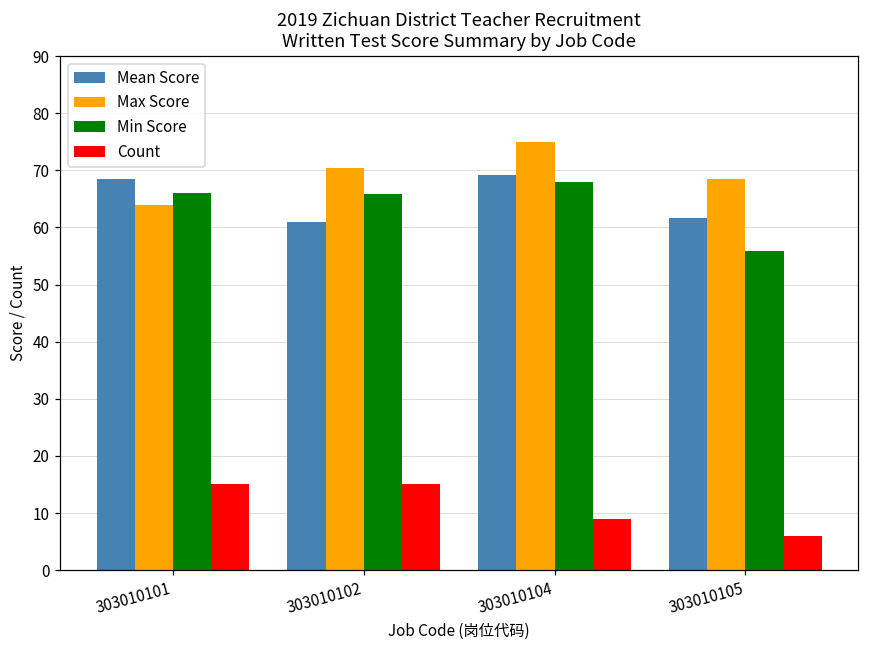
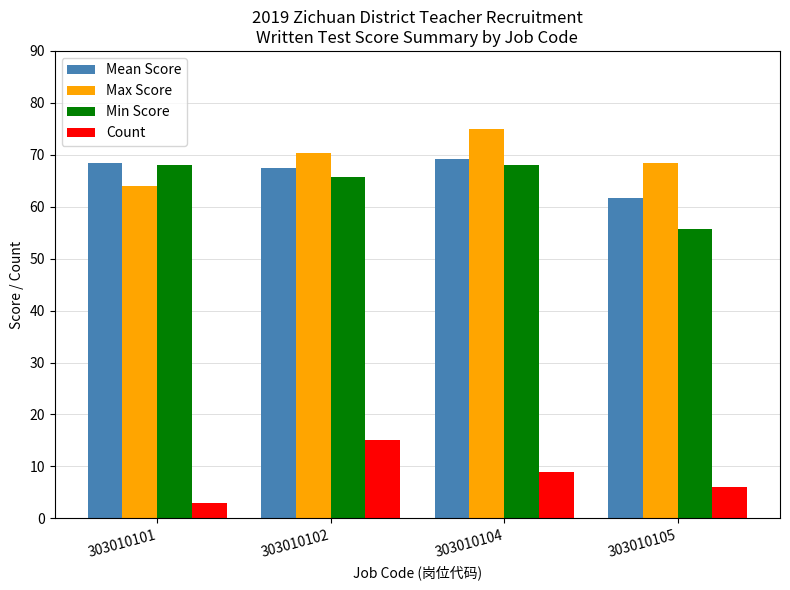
  {
    "Mean Score": {
      "303010101": 68,
-     "303010102": 61,
+     "303010102": 67,
      "303010104": 69,
      "303010105": 62
    },
    "Max Score": {
      "303010101": 64,
      "303010102": 70,
      "303010104": 75,
      "303010105": 68
    },
    "Min Score": {
-     "303010101": 66,
+     "303010101": 68,
      "303010102": 66,
      "303010104": 68,
      "303010105": 56
    },
    "Count": {
-     "303010101": 15,
+     "303010101": 3,
      "303010102": 15,
      "303010104": 9,
      "303010105": 6
    }
  }
